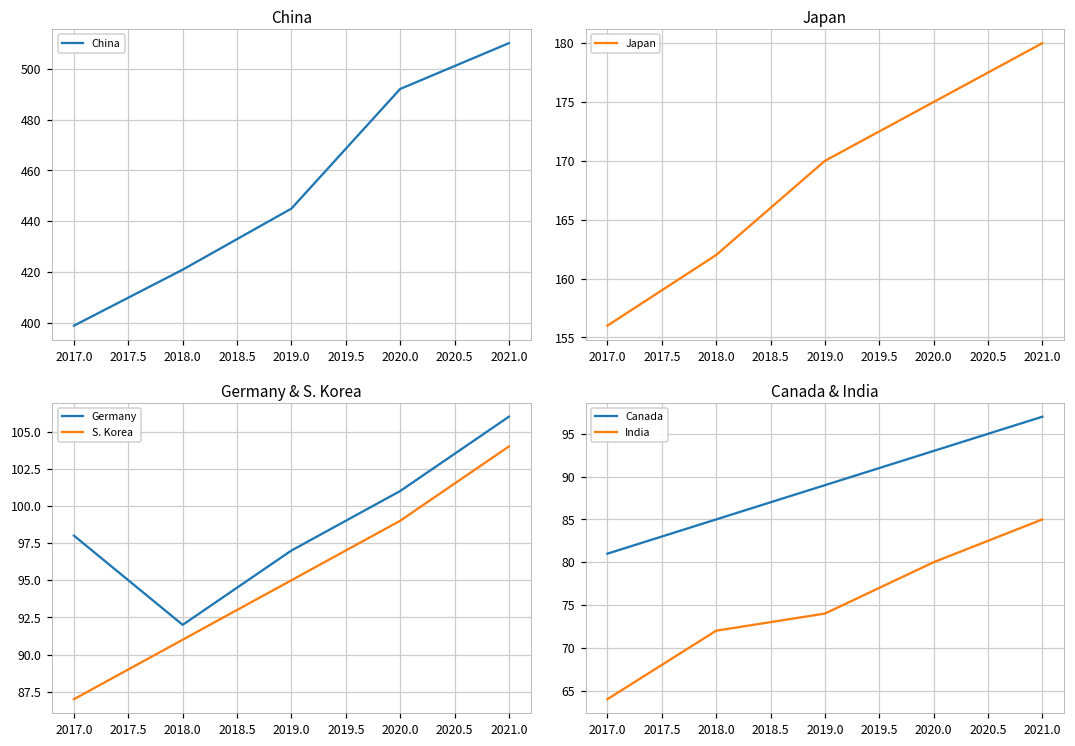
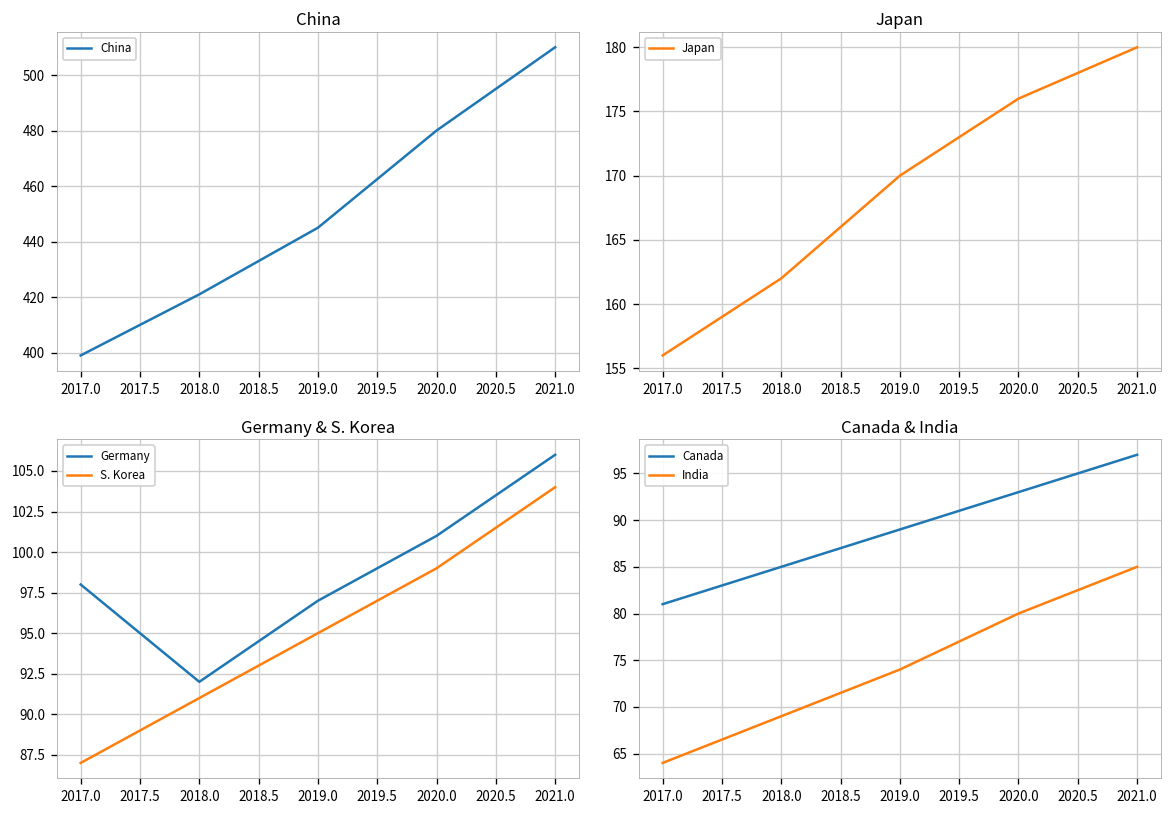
  {
    "China": {
      "2017.0": 399,
      "2018.0": 421,
      "2019.0": 445,
-     "2020.0": 492,
+     "2020.0": 480,
      "2021.0": 510
    },
    "Japan": {
      "2017.0": 156,
      "2018.0": 162,
      "2019.0": 170,
-     "2020.0": 175,
+     "2020.0": 176,
      "2021.0": 180
    },
    "Germany & S. Korea": {
      "Germany": {
        "2017.0": 98.0,
        "2018.0": 92.0,
        "2019.0": 97.0,
        "2020.0": 101.0,
        "2021.0": 106.0
      },
      "S. Korea": {
        "2017.0": 87.0,
        "2018.0": 91.0,
        "2019.0": 95.0,
        "2020.0": 99.0,
        "2021.0": 104.0
      }
    },
    "Canada & India": {
      "Canada": {
        "2017.0": 81,
        "2018.0": 85,
        "2019.0": 89,
        "2020.0": 93,
        "2021.0": 97
      },
      "India": {
        "2017.0": 64,
-       "2018.0": 72,
+       "2018.0": 69,
        "2019.0": 74,
        "2020.0": 80,
        "2021.0": 85
      }
    }
  }
